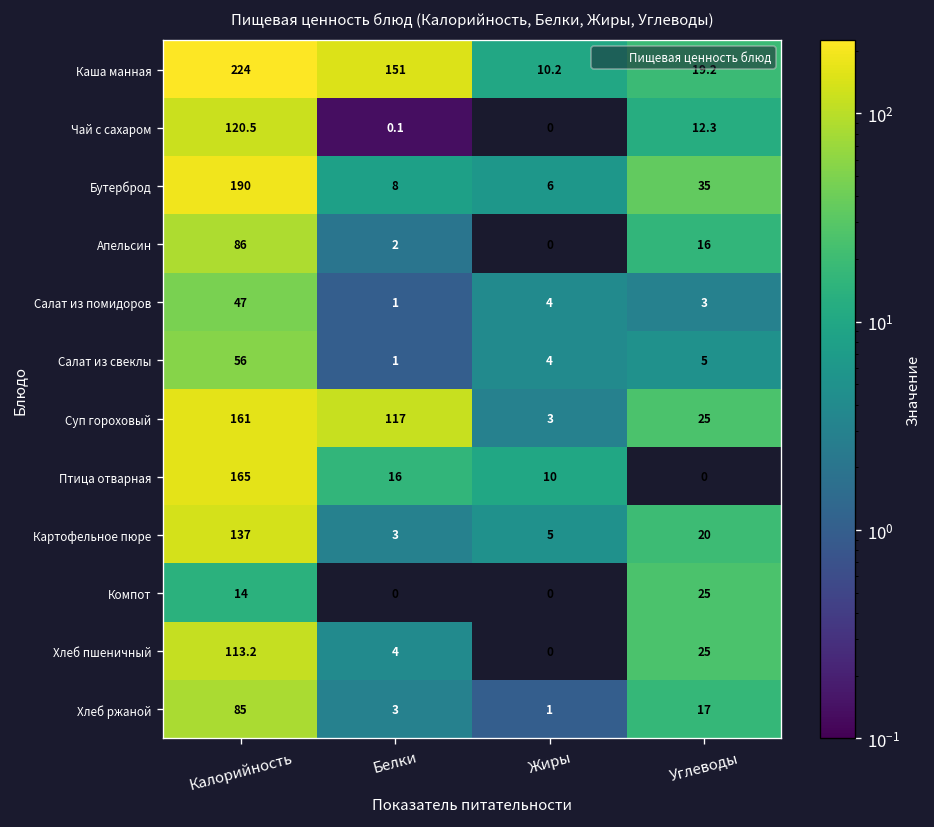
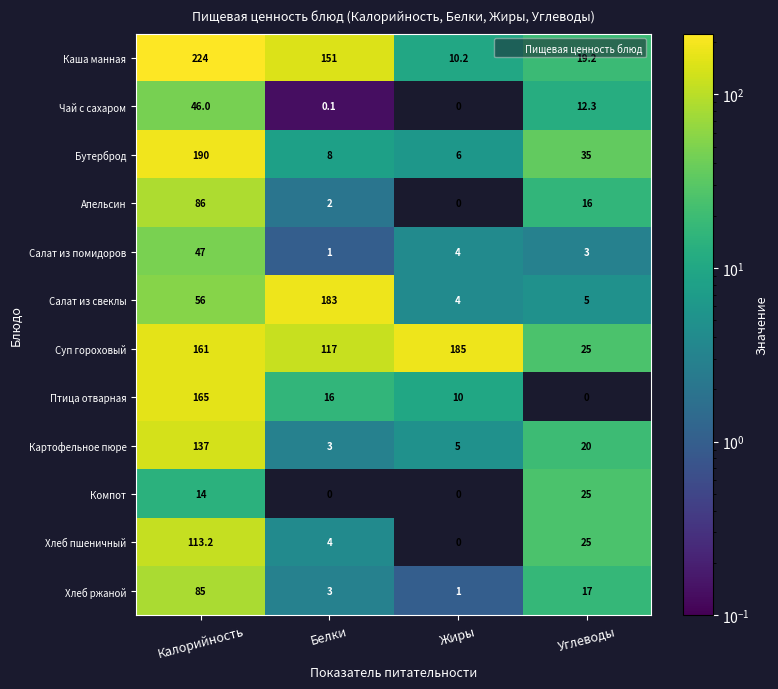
  {
    "Каша манная": {
      "Калорийность": 224,
      "Белки": 151,
      "Жиры": 10.2
    },
    "Чай с сахаром": {
-     "Калорийность": 120.5,
+     "Калорийность": 46.0,
      "Белки": 0.1,
      "Углеводы": 12.3
    },
    "Бутерброд": {
      "Калорийность": 190,
      "Белки": 8,
      "Жиры": 6,
      "Углеводы": 35
    },
    "Апельсин": {
      "Калорийность": 86,
      "Белки": 2,
      "Углеводы": 16
    },
    "Салат из помидоров": {
      "Калорийность": 47,
      "Белки": 1,
      "Жиры": 4,
      "Углеводы": 3
    },
    "Салат из свеклы": {
      "Калорийность": 56,
-     "Белки": 1,
+     "Белки": 183,
      "Жиры": 4,
      "Углеводы": 5
    },
    "Суп гороховый": {
      "Калорийность": 161,
      "Белки": 117,
-     "Жиры": 3,
+     "Жиры": 185,
      "Углеводы": 25
    },
    "Птица отварная": {
      "Калорийность": 165,
      "Белки": 16,
      "Жиры": 10
    },
    "Картофельное пюре": {
      "Калорийность": 137,
      "Белки": 3,
      "Жиры": 5,
      "Углеводы": 20
    },
    "Компот": {
      "Калорийность": 14,
      "Углеводы": 25
    },
    "Хлеб пшеничный": {
      "Калорийность": 113.2,
      "Белки": 4,
      "Углеводы": 25
    },
    "Хлеб ржаной": {
      "Калорийность": 85,
      "Белки": 3,
      "Жиры": 1,
      "Углеводы": 17
    }
  }
